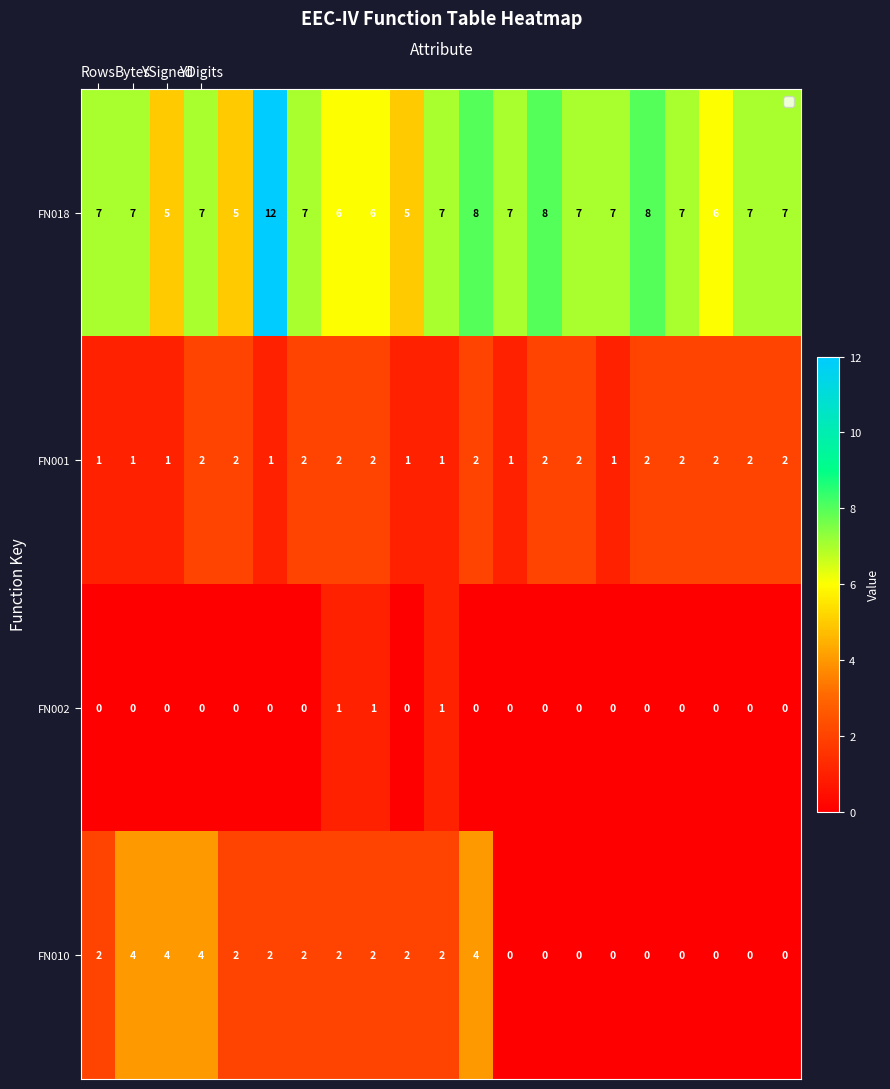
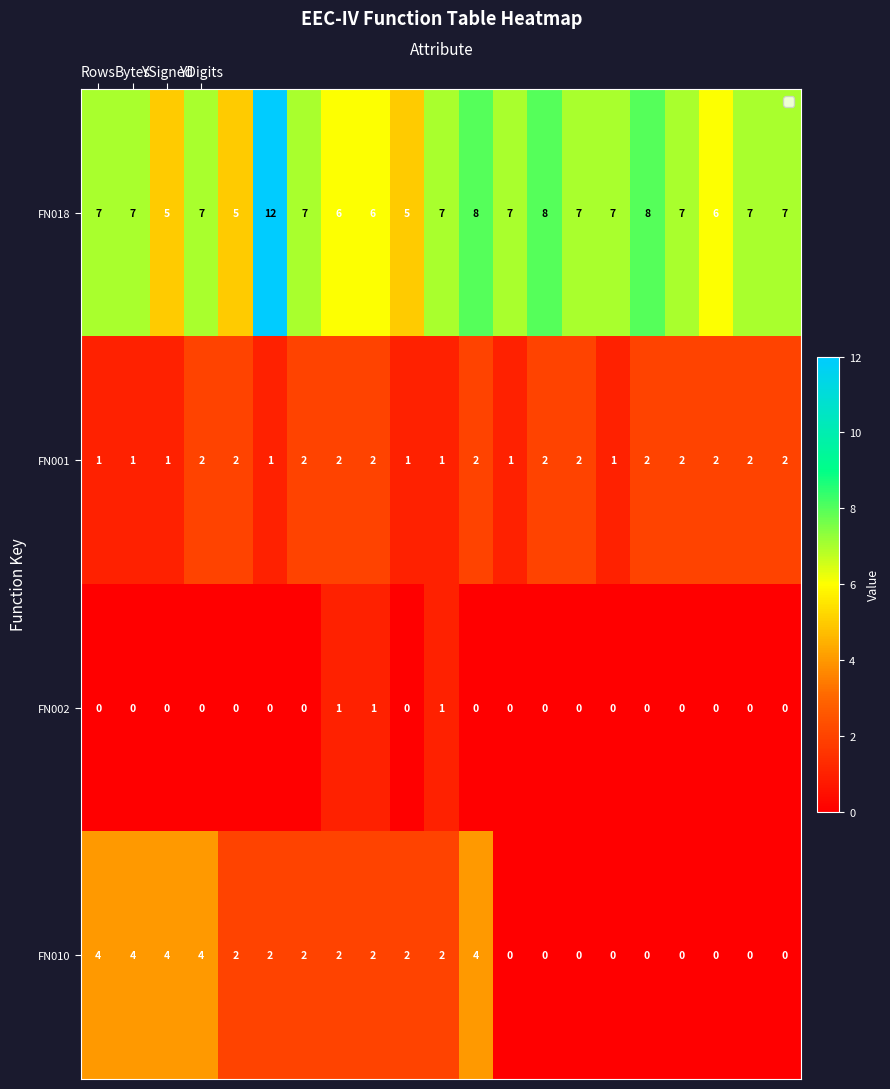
  {
    "FN018": {
      "Rows": 7
    },
    "FN001": {
      "Rows": 1
    },
    "FN002": {
      "Rows": 0
    },
    "FN010": {
-     "Rows": 2
+     "Rows": 4
    }
  }
